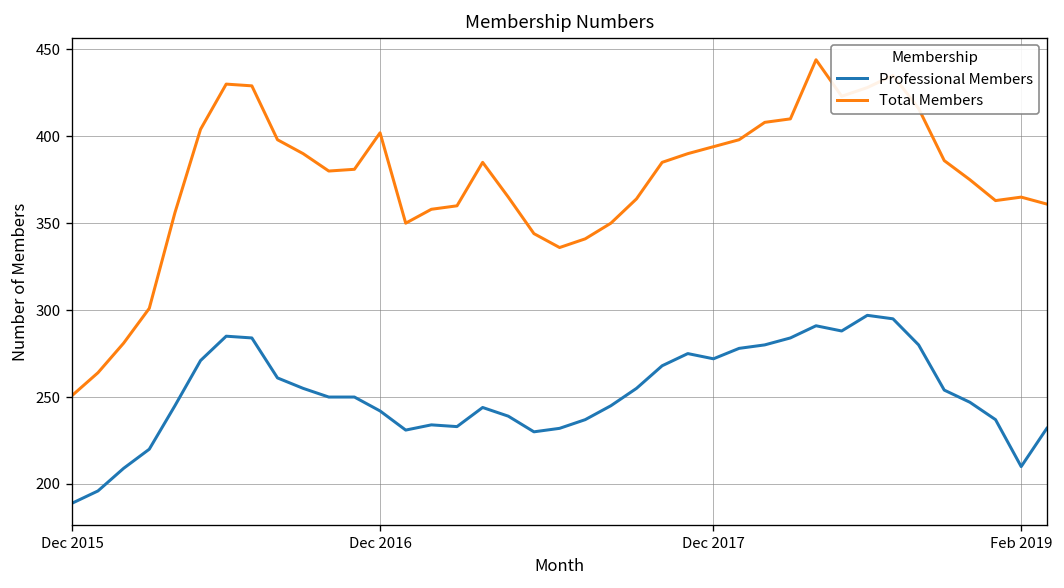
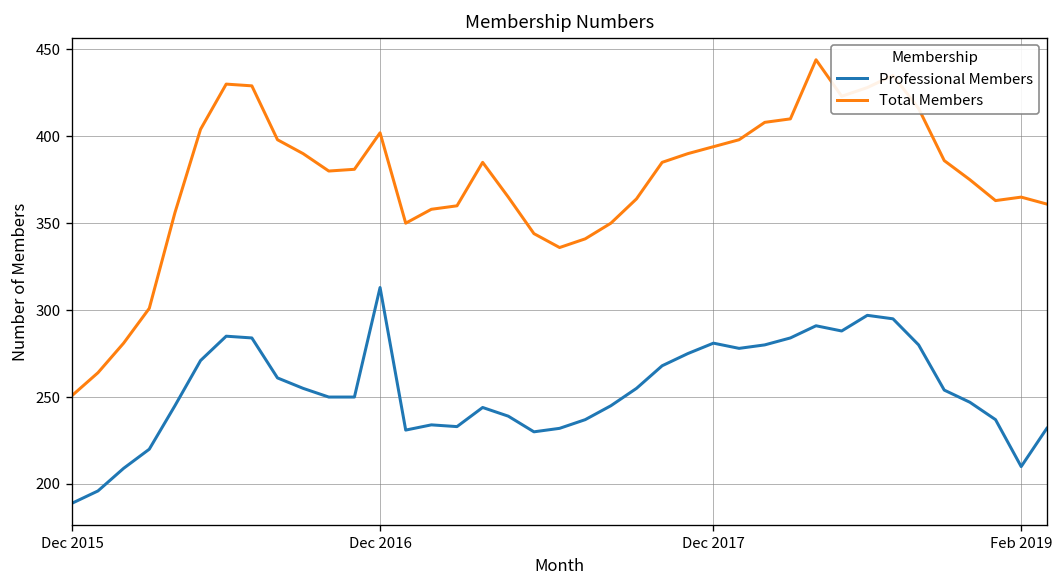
  {
    "Professional Members": {
      "Dec 2015": 189,
-     "Dec 2016": 242,
-     "Dec 2017": 272,
+     "Dec 2016": 313,
+     "Dec 2017": 281,
      "Feb 2019": 210
    },
    "Total Members": {
      "Dec 2015": 251,
      "Dec 2016": 402,
      "Dec 2017": 394,
      "Feb 2019": 365
    }
  }
